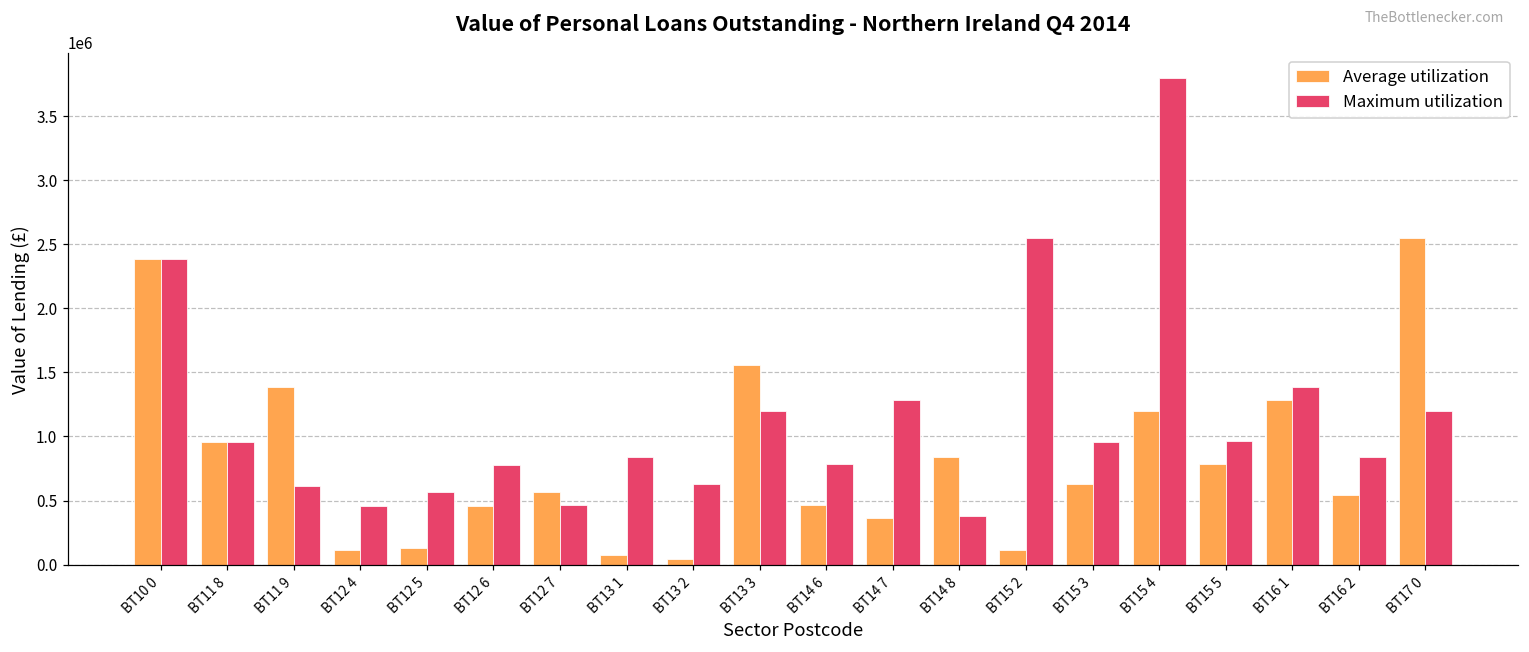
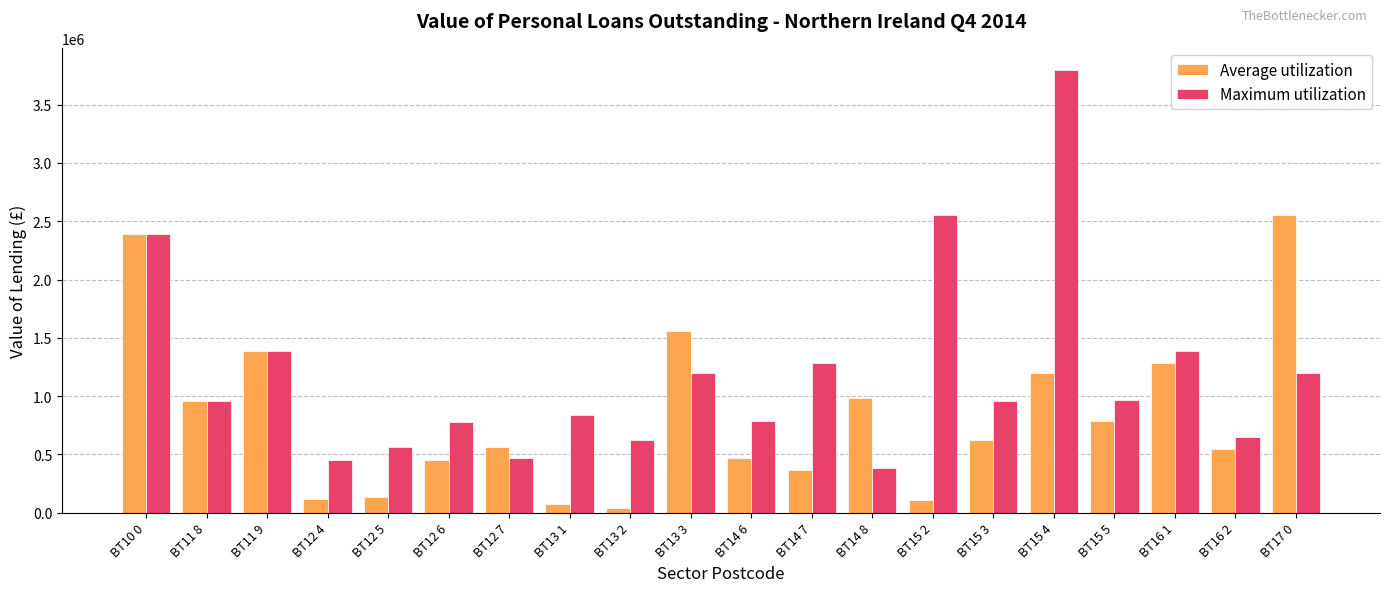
  {
    "Average utilization": {
      "BT10 0": 2390000,
      "BT11 8": 960000,
      "BT11 9": 1380000,
      "BT12 4": 120000,
      "BT12 5": 130000,
      "BT12 6": 450000,
      "BT12 7": 570000,
      "BT13 1": 80000,
      "BT13 2": 40000,
      "BT13 3": 1560000,
      "BT14 6": 470000,
      "BT14 7": 360000,
-     "BT14 8": 840000,
+     "BT14 8": 980000,
      "BT15 2": 110000,
      "BT15 3": 630000,
      "BT15 4": 1200000,
      "BT15 5": 780000,
      "BT16 1": 1280000,
      "BT16 2": 550000,
      "BT17 0": 2550000
    },
    "Maximum utilization": {
      "BT10 0": 2390000,
      "BT11 8": 960000,
-     "BT11 9": 610000,
+     "BT11 9": 1380000,
      "BT12 4": 450000,
      "BT12 5": 570000,
      "BT12 6": 780000,
      "BT12 7": 470000,
      "BT13 1": 840000,
      "BT13 2": 630000,
      "BT13 3": 1200000,
      "BT14 6": 780000,
      "BT14 7": 1280000,
      "BT14 8": 380000,
      "BT15 2": 2550000,
      "BT15 3": 960000,
      "BT15 4": 3800000,
      "BT15 5": 970000,
      "BT16 1": 1380000,
-     "BT16 2": 840000,
+     "BT16 2": 650000,
      "BT17 0": 1200000
    }
  }
